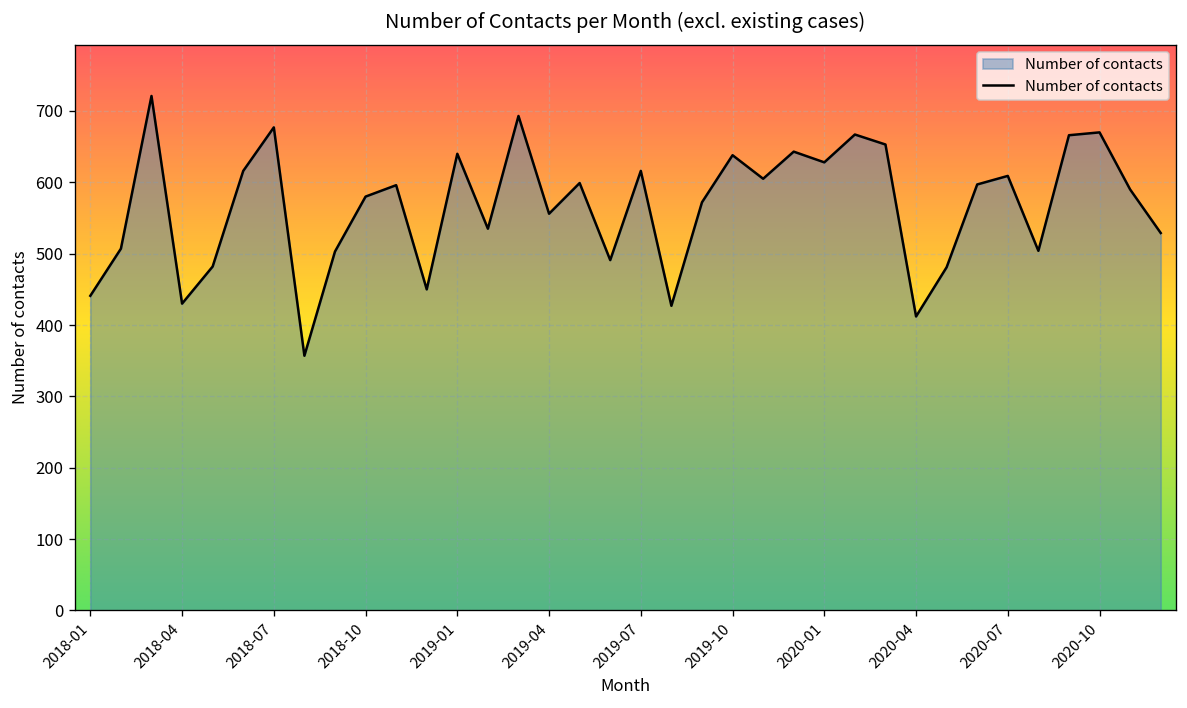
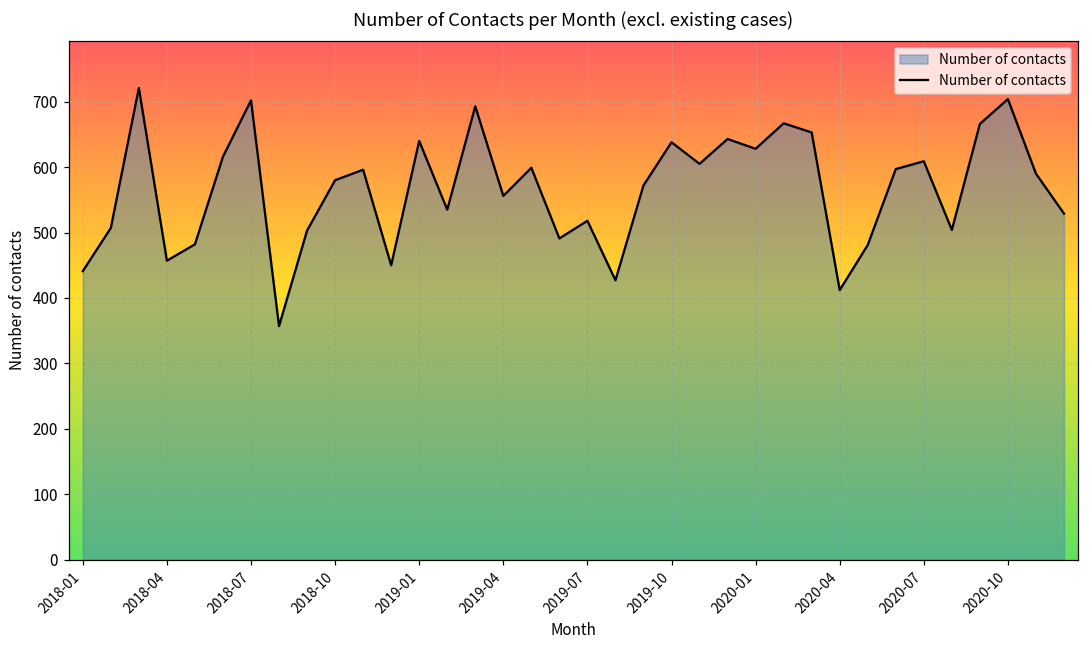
  {
    "2018-01": 440,
-   "2018-04": 430,
-   "2018-07": 680,
+   "2018-04": 460,
+   "2018-07": 700,
    "2018-10": 580,
    "2019-01": 640,
    "2019-04": 560,
-   "2019-07": 620,
+   "2019-07": 520,
    "2019-10": 640,
    "2020-01": 630,
    "2020-04": 410,
    "2020-07": 610,
-   "2020-10": 670
+   "2020-10": 700
  }
